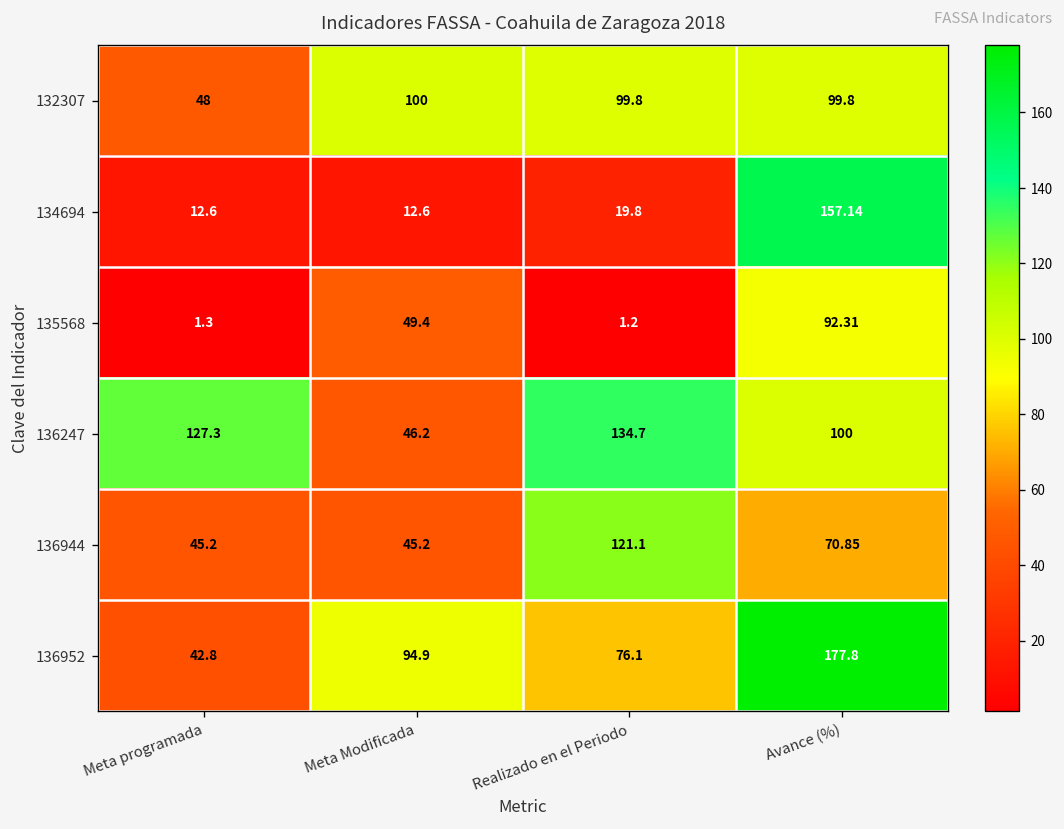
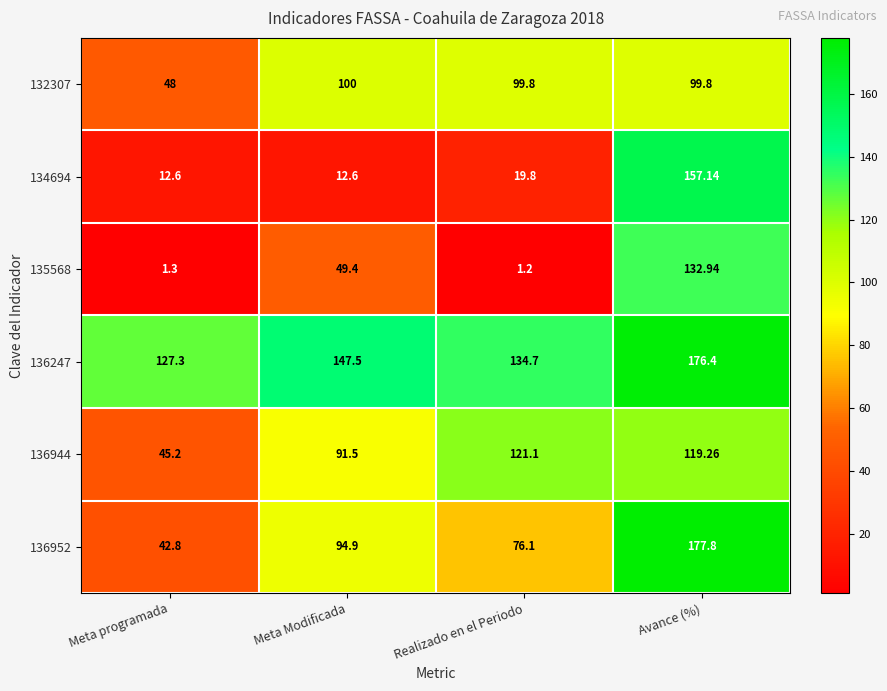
  {
    "132307": {
      "Meta programada": 48,
      "Meta Modificada": 100,
      "Realizado en el Periodo": 99.8,
      "Avance (%)": 99.8
    },
    "134694": {
      "Meta programada": 12.6,
      "Meta Modificada": 12.6,
      "Realizado en el Periodo": 19.8,
      "Avance (%)": 157.14
    },
    "135568": {
      "Meta programada": 1.3,
      "Meta Modificada": 49.4,
      "Realizado en el Periodo": 1.2,
-     "Avance (%)": 92.31
+     "Avance (%)": 132.94
    },
    "136247": {
      "Meta programada": 127.3,
-     "Meta Modificada": 46.2,
+     "Meta Modificada": 147.5,
      "Realizado en el Periodo": 134.7,
-     "Avance (%)": 100
+     "Avance (%)": 176.4
    },
    "136944": {
      "Meta programada": 45.2,
-     "Meta Modificada": 45.2,
+     "Meta Modificada": 91.5,
      "Realizado en el Periodo": 121.1,
-     "Avance (%)": 70.85
+     "Avance (%)": 119.26
    },
    "136952": {
      "Meta programada": 42.8,
      "Meta Modificada": 94.9,
      "Realizado en el Periodo": 76.1,
      "Avance (%)": 177.8
    }
  }
